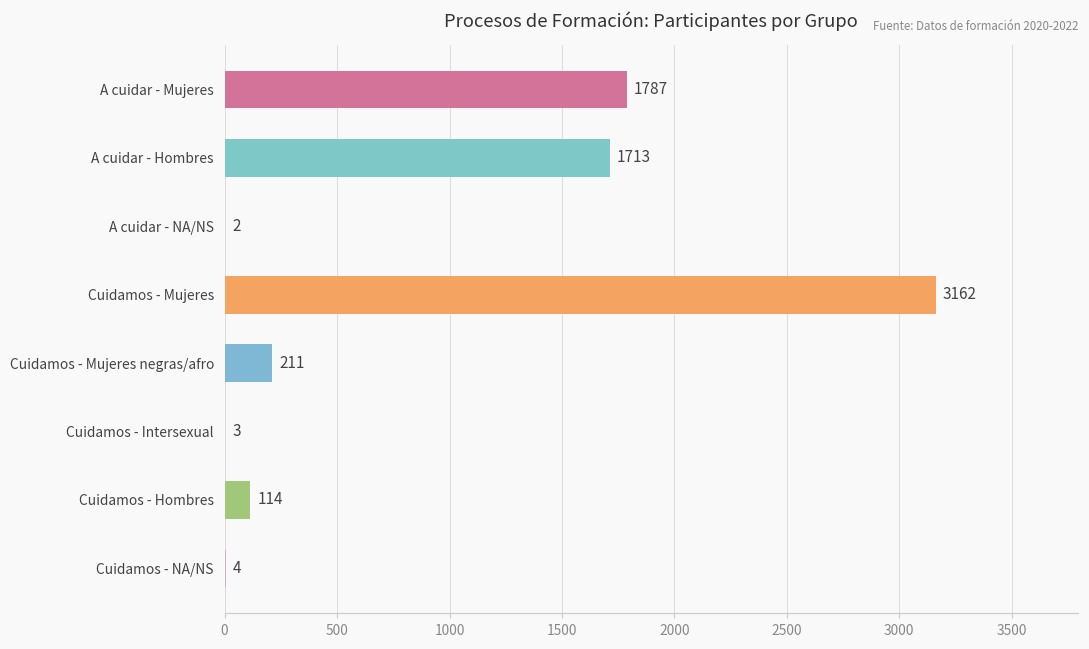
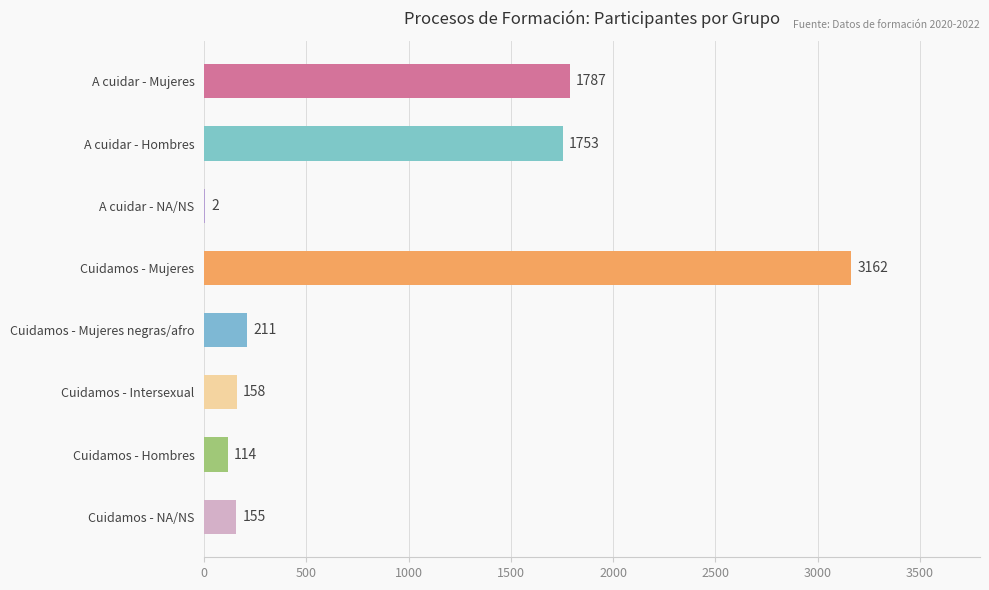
  {
    "A cuidar - Mujeres": 1787,
-   "A cuidar - Hombres": 1713,
+   "A cuidar - Hombres": 1753,
    "A cuidar - NA/NS": 2,
    "Cuidamos - Mujeres": 3162,
    "Cuidamos - Mujeres negras/afro": 211,
-   "Cuidamos - Intersexual": 3,
+   "Cuidamos - Intersexual": 158,
    "Cuidamos - Hombres": 114,
-   "Cuidamos - NA/NS": 4
+   "Cuidamos - NA/NS": 155
  }
